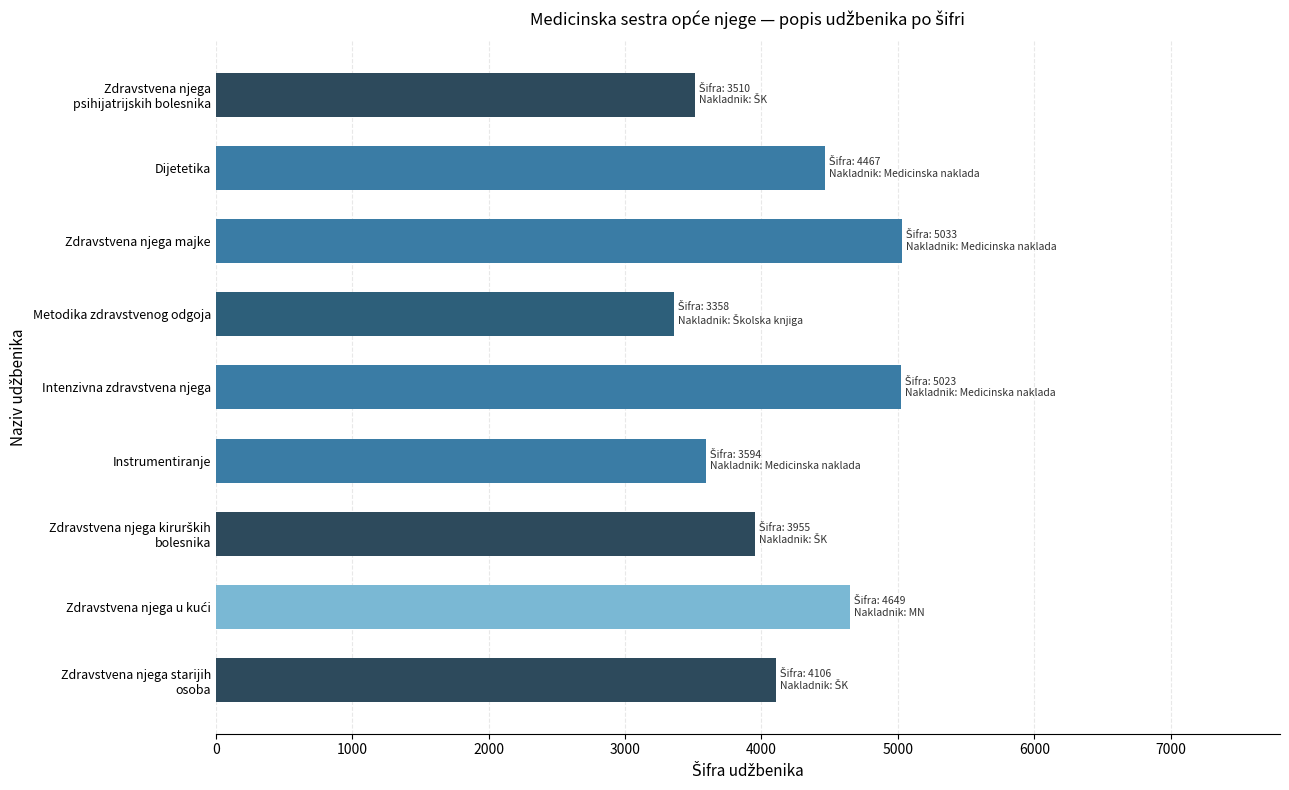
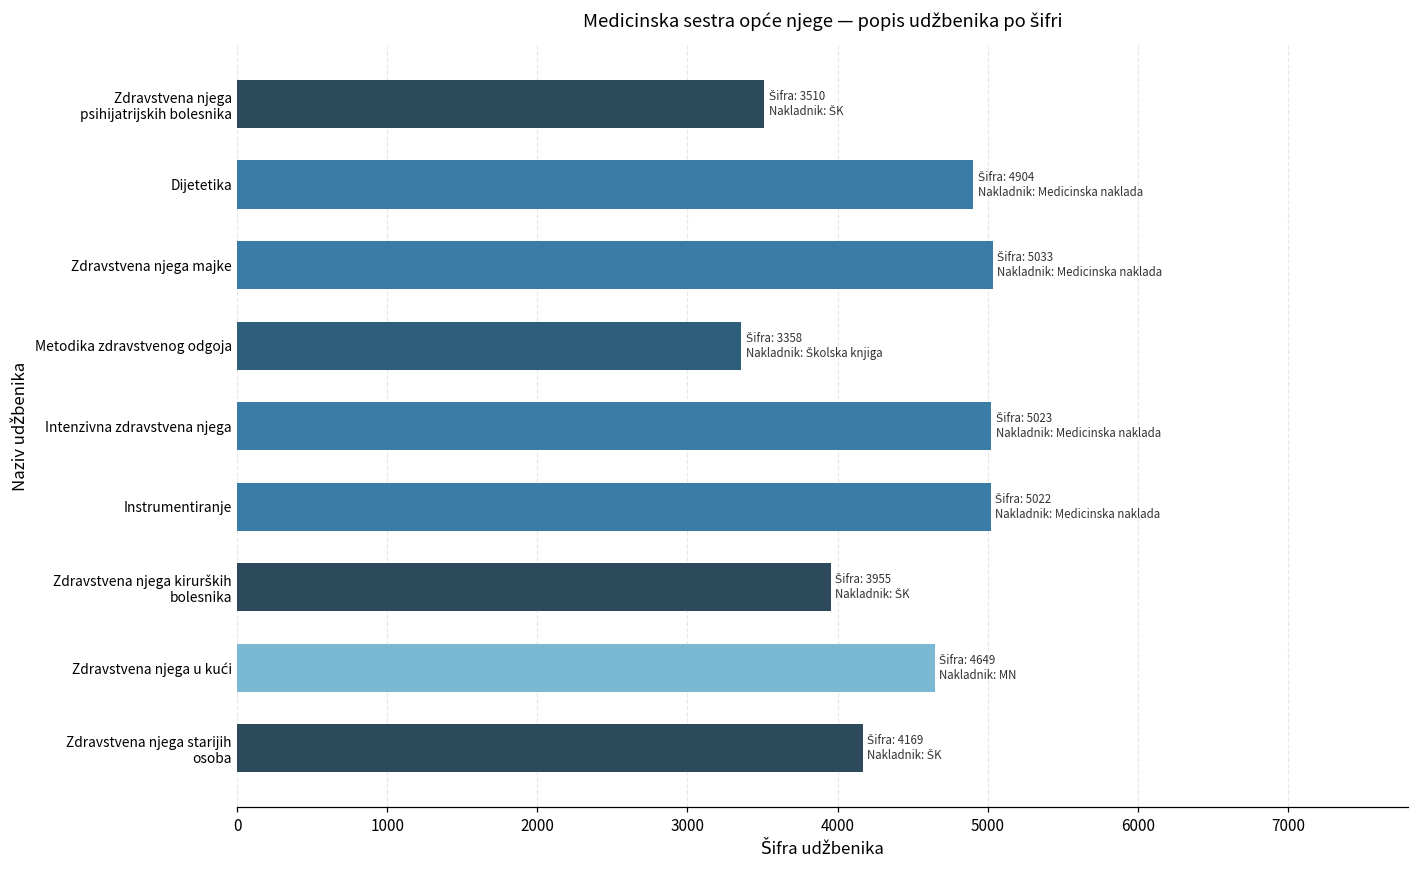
  {
    "Zdravstvena njega psihijatrijskih bolesnika": 3510,
-   "Dijetetika": 4467,
+   "Dijetetika": 4904,
    "Zdravstvena njega majke": 5033,
    "Metodika zdravstvenog odgoja": 3358,
    "Intenzivna zdravstvena njega": 5023,
-   "Instrumentiranje": 3594,
+   "Instrumentiranje": 5022,
    "Zdravstvena njega kirurških bolesnika": 3955,
    "Zdravstvena njega u kući": 4649,
-   "Zdravstvena njega starijih osoba": 4106
+   "Zdravstvena njega starijih osoba": 4169
  }
